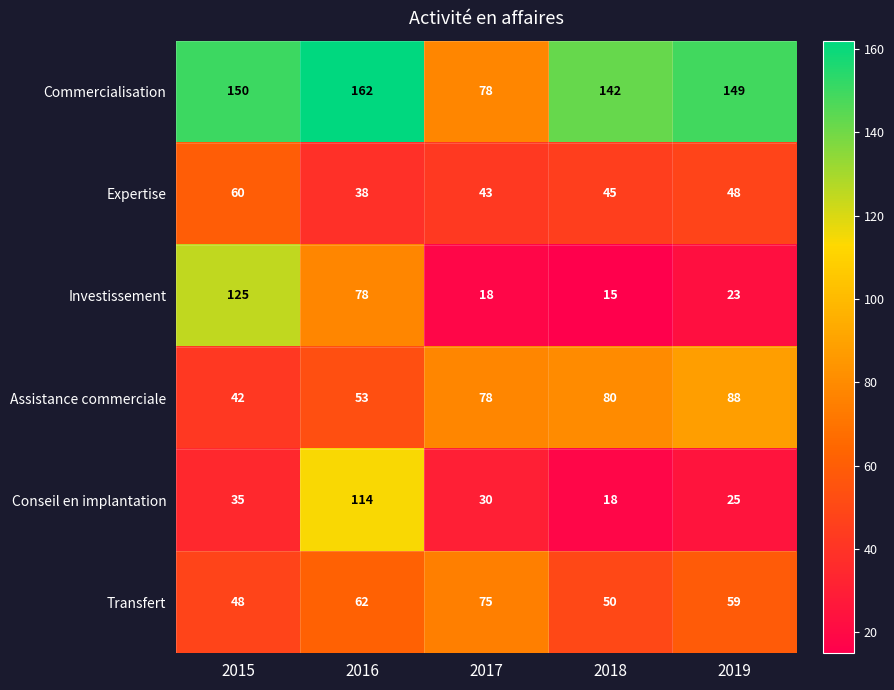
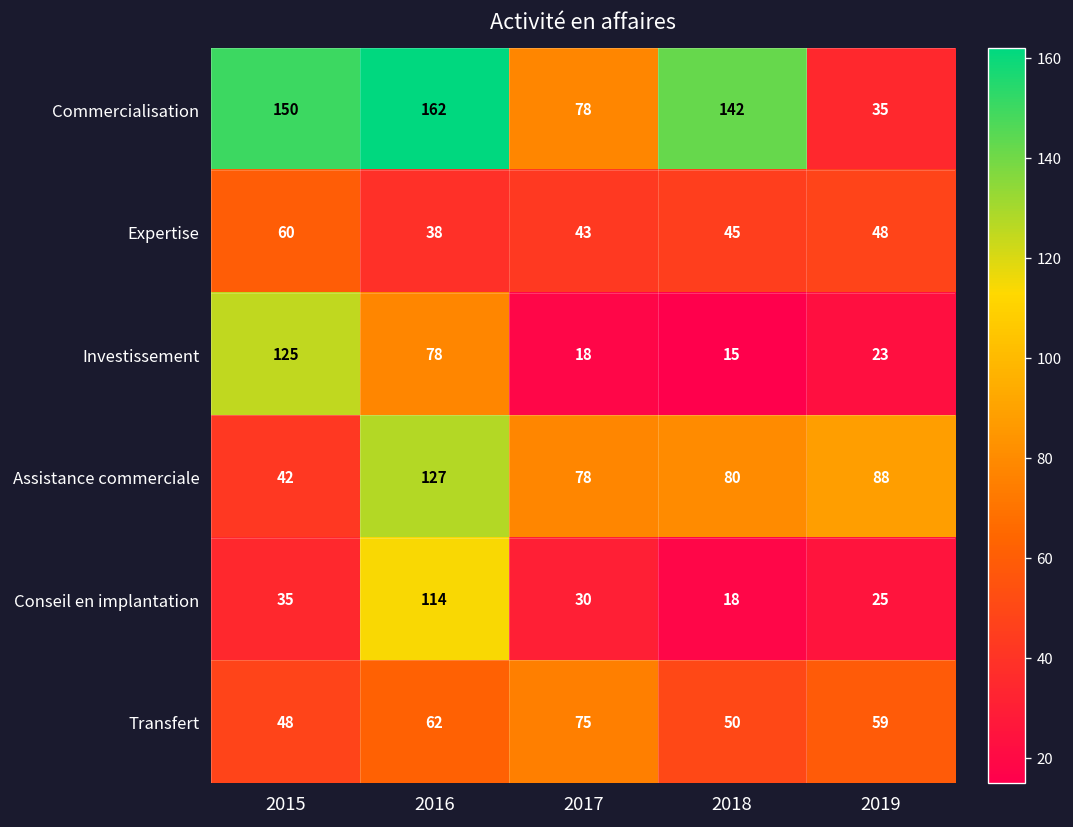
  {
    "Commercialisation": {
      "2015": 150,
      "2016": 162,
      "2017": 78,
      "2018": 142,
-     "2019": 149
+     "2019": 35
    },
    "Expertise": {
      "2015": 60,
      "2016": 38,
      "2017": 43,
      "2018": 45,
      "2019": 48
    },
    "Investissement": {
      "2015": 125,
      "2016": 78,
      "2017": 18,
      "2018": 15,
      "2019": 23
    },
    "Assistance commerciale": {
      "2015": 42,
-     "2016": 53,
+     "2016": 127,
      "2017": 78,
      "2018": 80,
      "2019": 88
    },
    "Conseil en implantation": {
      "2015": 35,
      "2016": 114,
      "2017": 30,
      "2018": 18,
      "2019": 25
    },
    "Transfert": {
      "2015": 48,
      "2016": 62,
      "2017": 75,
      "2018": 50,
      "2019": 59
    }
  }
